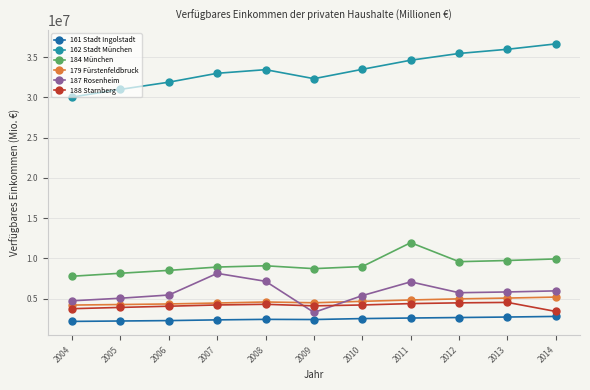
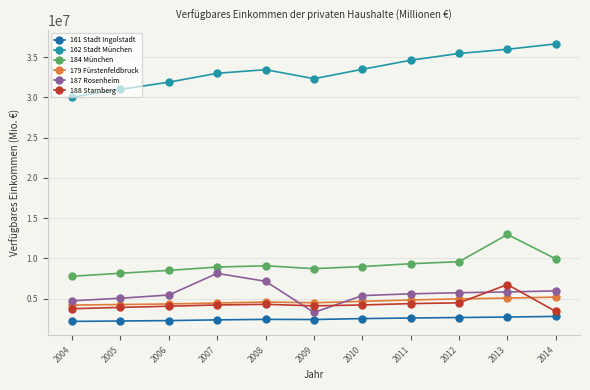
  {
    "184 München": {
      "2004": 8000000,
      "2005": 8000000,
      "2006": 9000000,
      "2007": 9000000,
      "2008": 9000000,
      "2009": 9000000,
      "2010": 9000000,
-     "2011": 12000000,
+     "2011": 9000000,
      "2012": 10000000,
-     "2013": 10000000,
+     "2013": 13000000,
      "2014": 10000000
    },
    "179 Fürstenfeldbruck": {
      "2004": 4000000,
      "2005": 4000000,
      "2009": 4000000,
      "2010": 5000000,
      "2011": 5000000,
      "2012": 5000000,
      "2013": 5000000,
      "2014": 5000000
    },
    "187 Rosenheim": {
      "2004": 5000000,
      "2005": 5000000,
      "2006": 5000000,
      "2007": 8000000,
      "2008": 7000000,
      "2009": 3000000,
      "2010": 5000000,
-     "2011": 7000000,
+     "2011": 6000000,
      "2012": 6000000,
      "2013": 6000000,
      "2014": 6000000
    },
    "188 Starnberg": {
      "2004": 4000000,
      "2005": 4000000,
      "2009": 4000000,
      "2010": 4000000,
      "2011": 4000000,
      "2012": 4000000,
-     "2013": 5000000,
+     "2013": 7000000,
      "2014": 3000000
    }
  }
